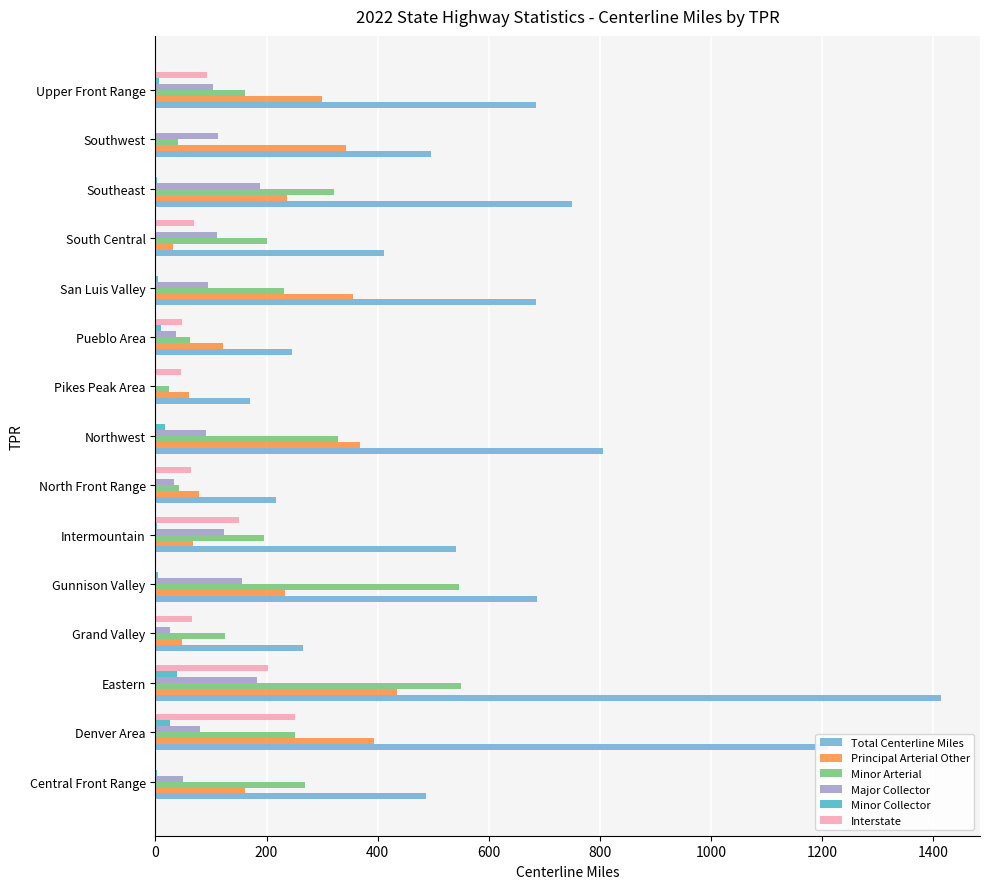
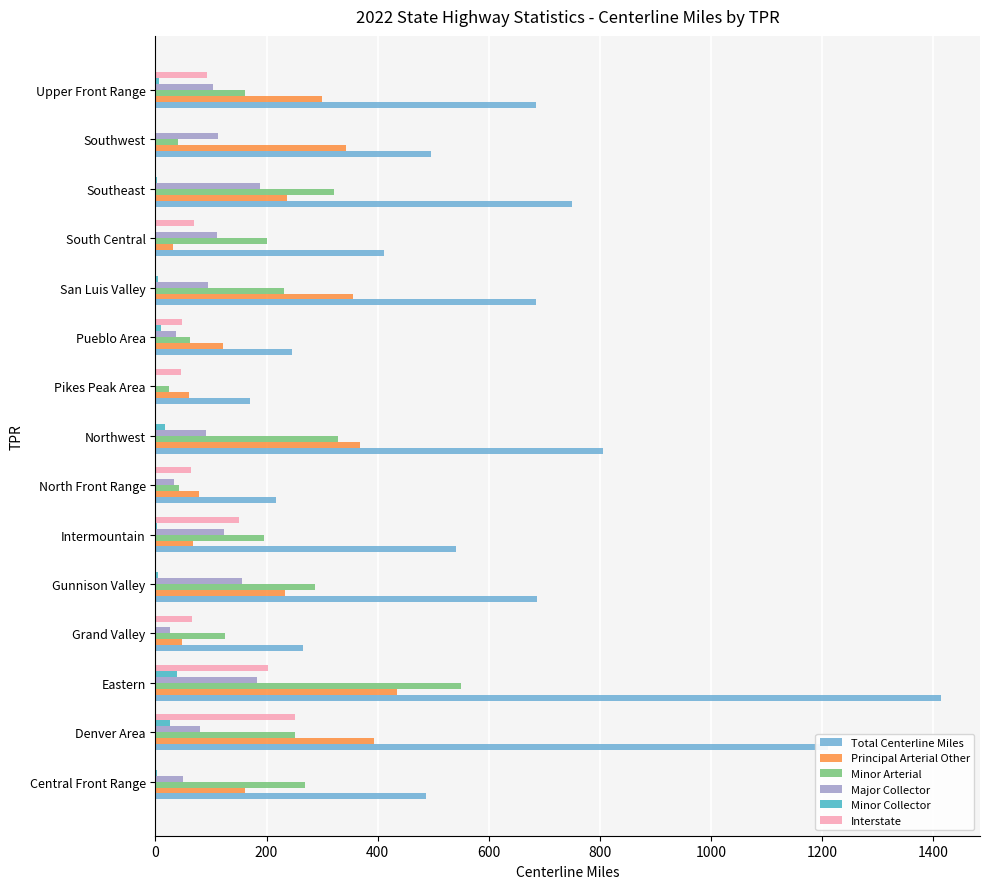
  {
    "Principal Arterial Other": {
      "Upper Front Range": 300,
      "Southwest": 340,
      "Southeast": 240,
      "South Central": 30,
      "San Luis Valley": 360,
      "Pueblo Area": 120,
      "Pikes Peak Area": 60,
      "Northwest": 370,
      "North Front Range": 80,
      "Intermountain": 70,
      "Gunnison Valley": 230,
      "Grand Valley": 50,
      "Eastern": 440,
      "Denver Area": 390,
      "Central Front Range": 160
    },
    "Minor Arterial": {
      "Upper Front Range": 160,
      "Southwest": 40,
      "Southeast": 320,
      "South Central": 200,
      "San Luis Valley": 230,
      "Pueblo Area": 60,
      "Pikes Peak Area": 20,
      "Northwest": 330,
      "North Front Range": 40,
      "Intermountain": 200,
-     "Gunnison Valley": 550,
+     "Gunnison Valley": 290,
      "Grand Valley": 130,
      "Eastern": 550,
      "Denver Area": 250,
      "Central Front Range": 270
    },
    "Interstate": {
      "Upper Front Range": 90,
      "Southwest": 0,
      "Southeast": 0,
      "South Central": 70,
      "San Luis Valley": 0,
      "Pueblo Area": 50,
      "Pikes Peak Area": 50,
      "Northwest": 0,
      "North Front Range": 60,
      "Intermountain": 150,
      "Gunnison Valley": 0,
      "Grand Valley": 70,
      "Eastern": 200,
      "Denver Area": 250,
      "Central Front Range": 0
    }
  }
